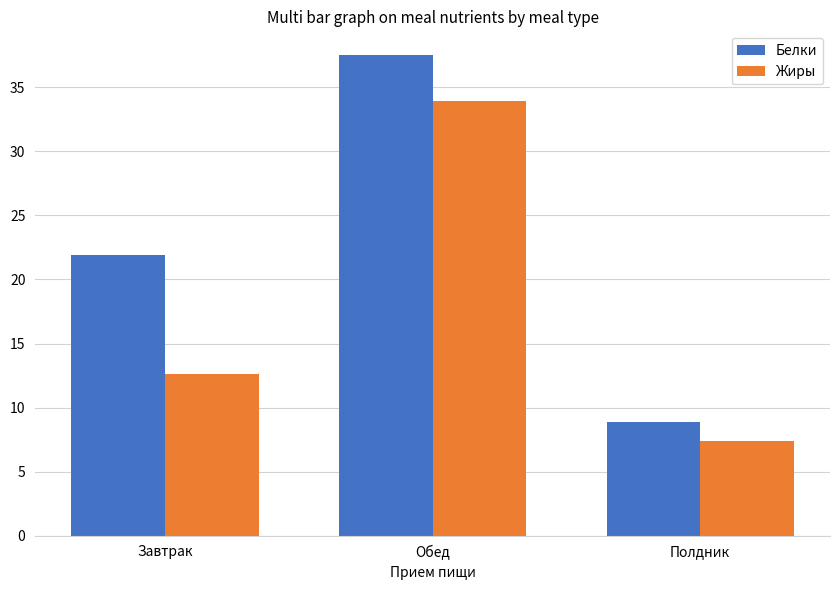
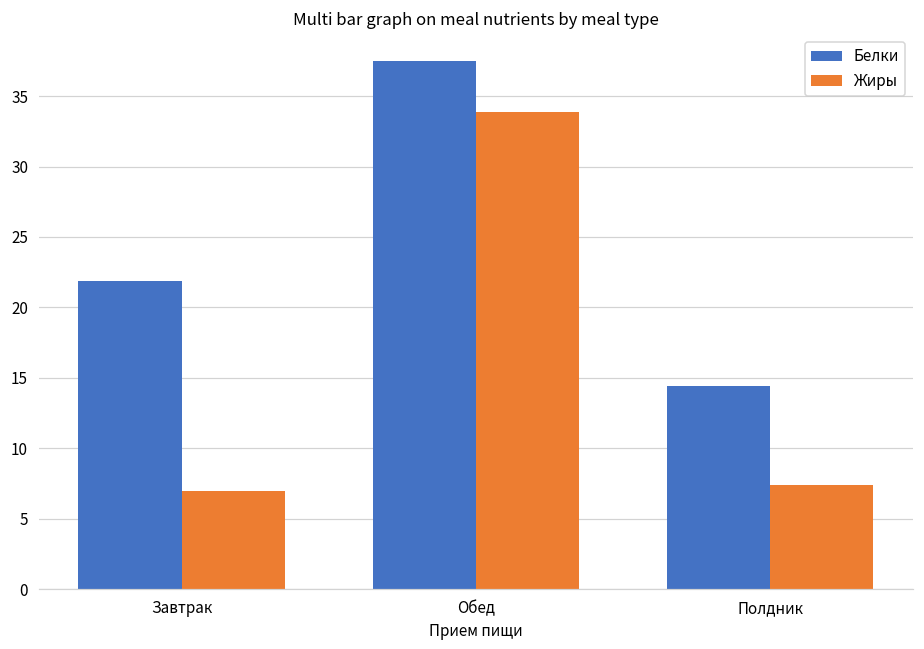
  {
    "Белки": {
      "Завтрак": 21.9,
      "Обед": 37.5,
-     "Полдник": 8.9
+     "Полдник": 14.4
    },
    "Жиры": {
-     "Завтрак": 12.6,
+     "Завтрак": 7.0,
      "Обед": 33.9,
      "Полдник": 7.4
    }
  }
